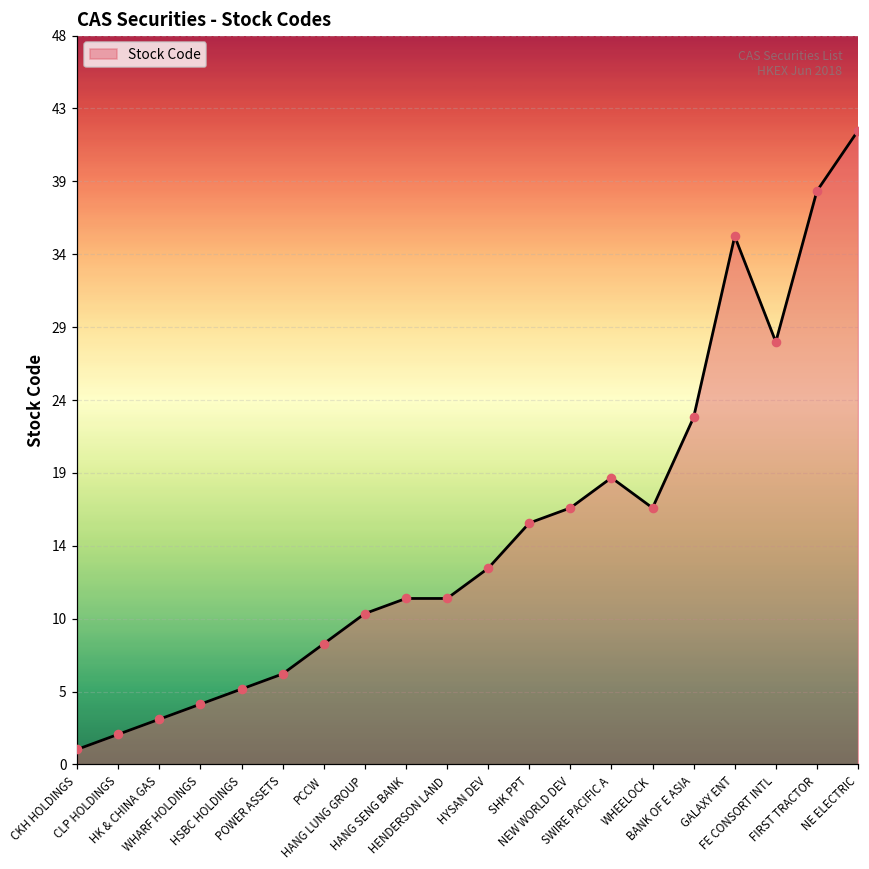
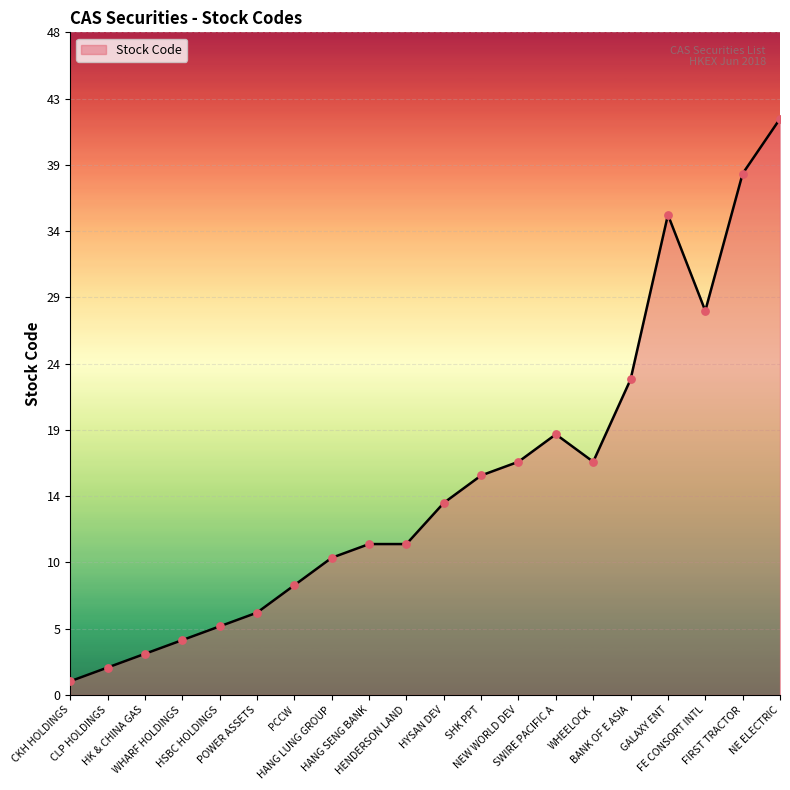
  {
    "CKH HOLDINGS": 1,
    "CLP HOLDINGS": 2,
    "HK & CHINA GAS": 3,
    "WHARF HOLDINGS": 4,
    "HSBC HOLDINGS": 5,
    "POWER ASSETS": 6,
    "PCCW": 8,
    "HANG LUNG GROUP": 10,
    "HANG SENG BANK": 11,
    "HENDERSON LAND": 11,
-   "HYSAN DEV": 13,
+   "HYSAN DEV": 14,
    "SHK PPT": 16,
    "NEW WORLD DEV": 17,
    "SWIRE PACIFIC A": 19,
    "WHEELOCK": 17,
    "BANK OF E ASIA": 23,
    "GALAXY ENT": 35,
    "FE CONSORT INTL": 28,
    "FIRST TRACTOR": 38,
    "NE ELECTRIC": 42
  }
